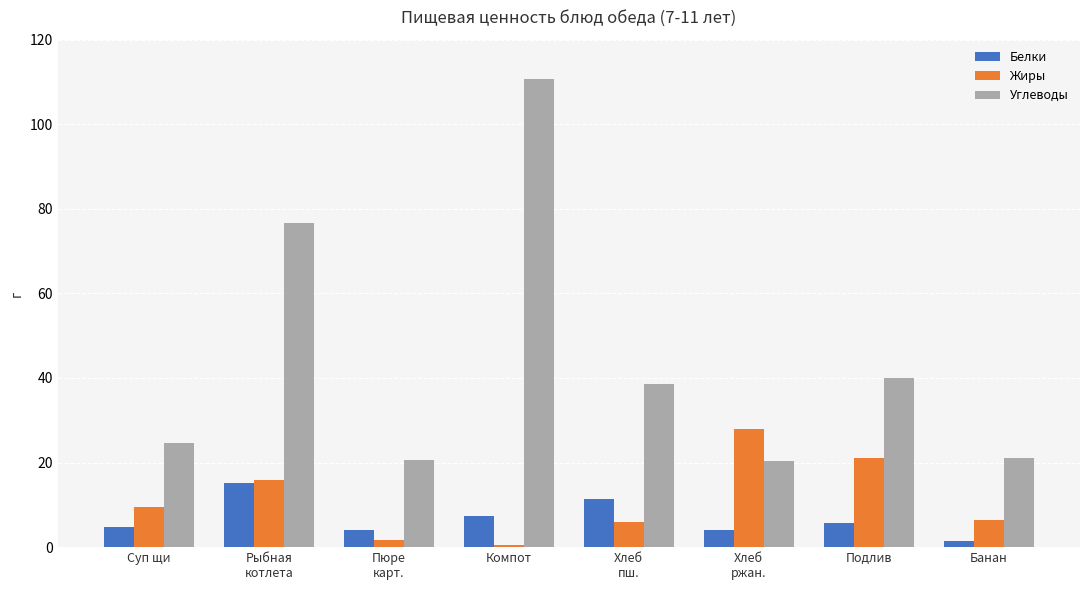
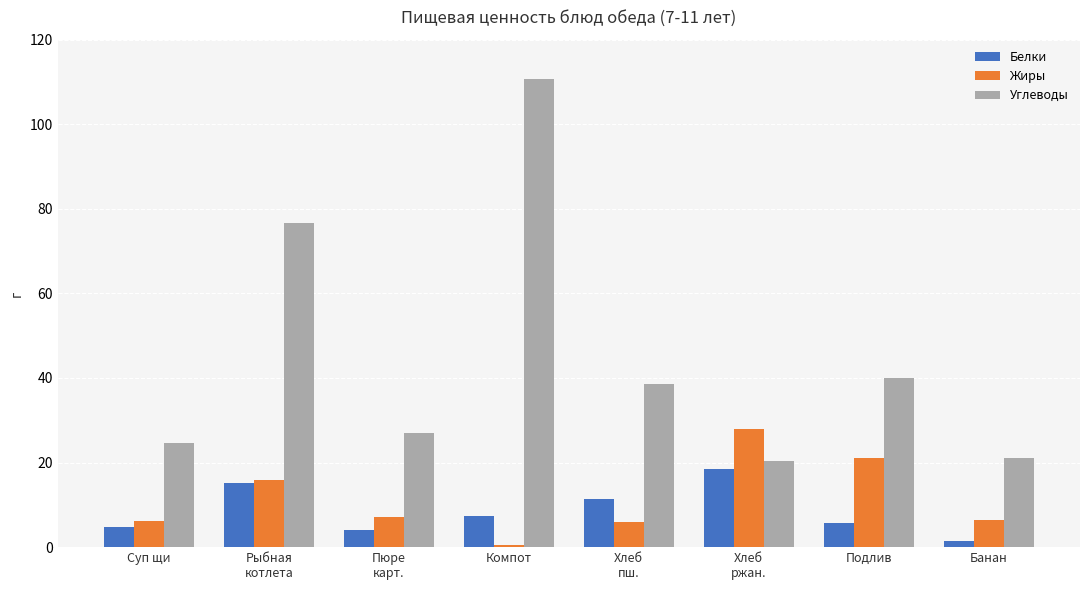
  {
    "Белки": {
      "Суп щи": 5,
      "Рыбная котлета": 15,
      "Пюре карт.": 4,
      "Компот": 7,
      "Хлеб пш.": 11,
-     "Хлеб ржан.": 4,
+     "Хлеб ржан.": 19,
      "Подлив": 6,
      "Банан": 2
    },
    "Жиры": {
-     "Суп щи": 10,
+     "Суп щи": 6,
      "Рыбная котлета": 16,
-     "Пюре карт.": 2,
+     "Пюре карт.": 7,
      "Компот": 1,
      "Хлеб пш.": 6,
      "Хлеб ржан.": 28,
      "Подлив": 21,
      "Банан": 7
    },
    "Углеводы": {
      "Суп щи": 25,
      "Рыбная котлета": 77,
-     "Пюре карт.": 21,
+     "Пюре карт.": 27,
      "Компот": 111,
      "Хлеб пш.": 38,
      "Хлеб ржан.": 20,
      "Подлив": 40,
      "Банан": 21
    }
  }
